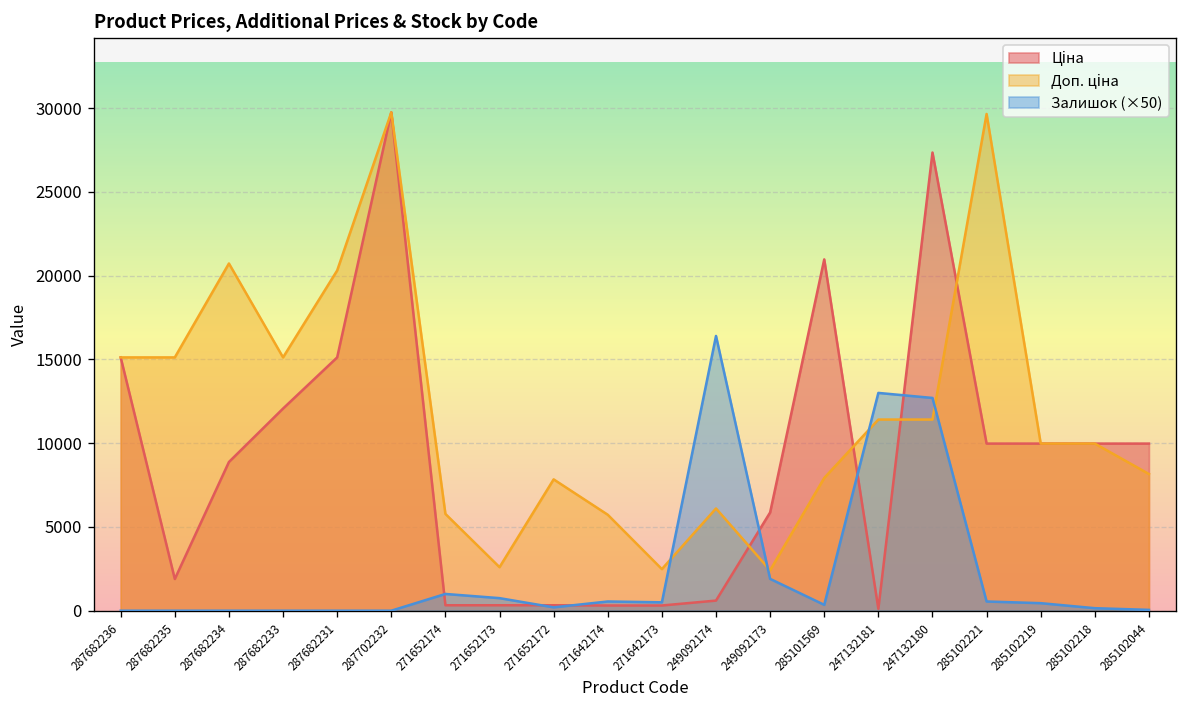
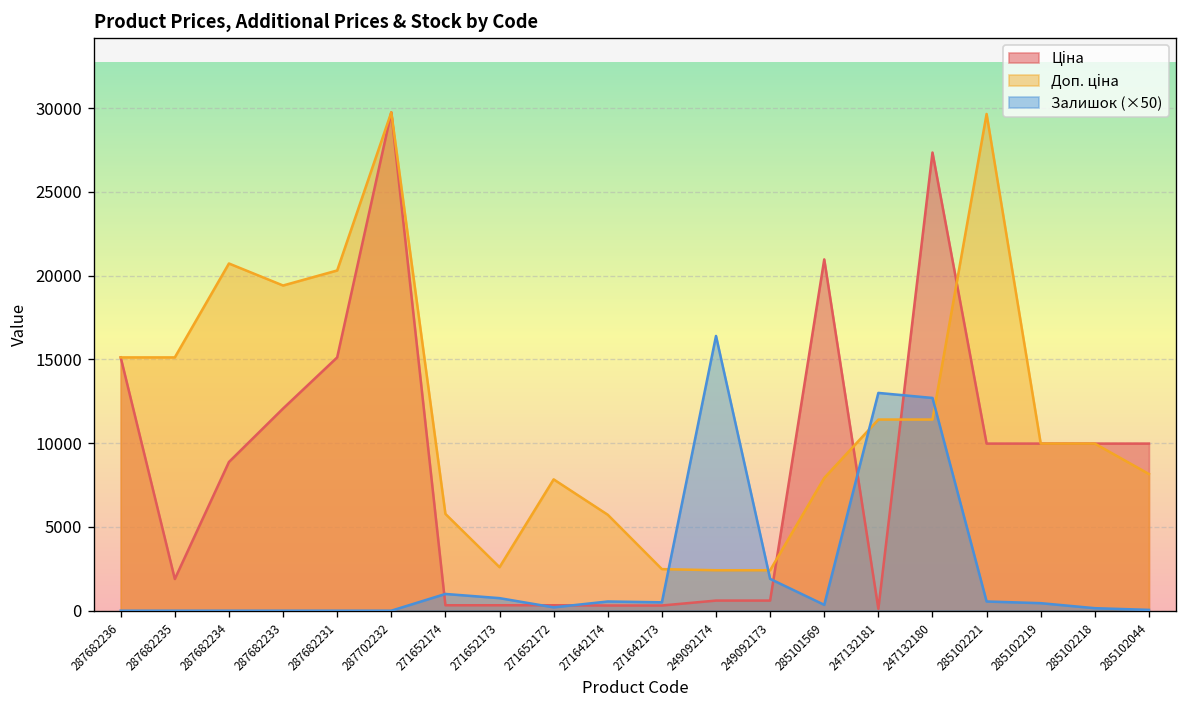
  {
    "Ціна": {
      "287682235": 1900,
      "287682234": 8900,
      "287682233": 12100,
      "287682231": 15100,
      "271652174": 300,
      "271652173": 300,
      "271642174": 300,
      "271642173": 300,
      "249092174": 600,
-     "249092173": 5900,
+     "249092173": 600,
      "285101569": 21000,
      "247132181": 100,
      "247132180": 27300,
      "285102221": 10000,
      "285102044": 10000
    },
    "Доп. ціна": {
      "287682235": 15100,
      "287682234": 20700,
-     "287682233": 15100,
+     "287682233": 19400,
      "287682231": 20300,
      "271652174": 5800,
      "271652173": 2600,
      "271652172": 7800,
      "271642174": 5700,
      "271642173": 2500,
-     "249092174": 6100,
+     "249092174": 2400,
      "249092173": 2400,
      "285101569": 7900,
      "247132181": 11400,
      "247132180": 11400,
      "285102221": 29700,
      "285102044": 8200
    },
    "Залишок (×50)": {
      "287682236": 0,
      "287682235": 0,
      "287682234": 0,
      "287682233": 0,
      "287682231": 0,
      "287702232": 0,
      "271652174": 1000,
      "271652173": 800,
      "271642174": 600,
      "271642173": 500,
      "249092174": 16400,
      "249092173": 1900,
      "285101569": 400,
      "247132181": 13000,
      "247132180": 12700,
      "285102221": 600,
      "285102219": 500,
      "285102218": 200,
      "285102044": 100
    }
  }
